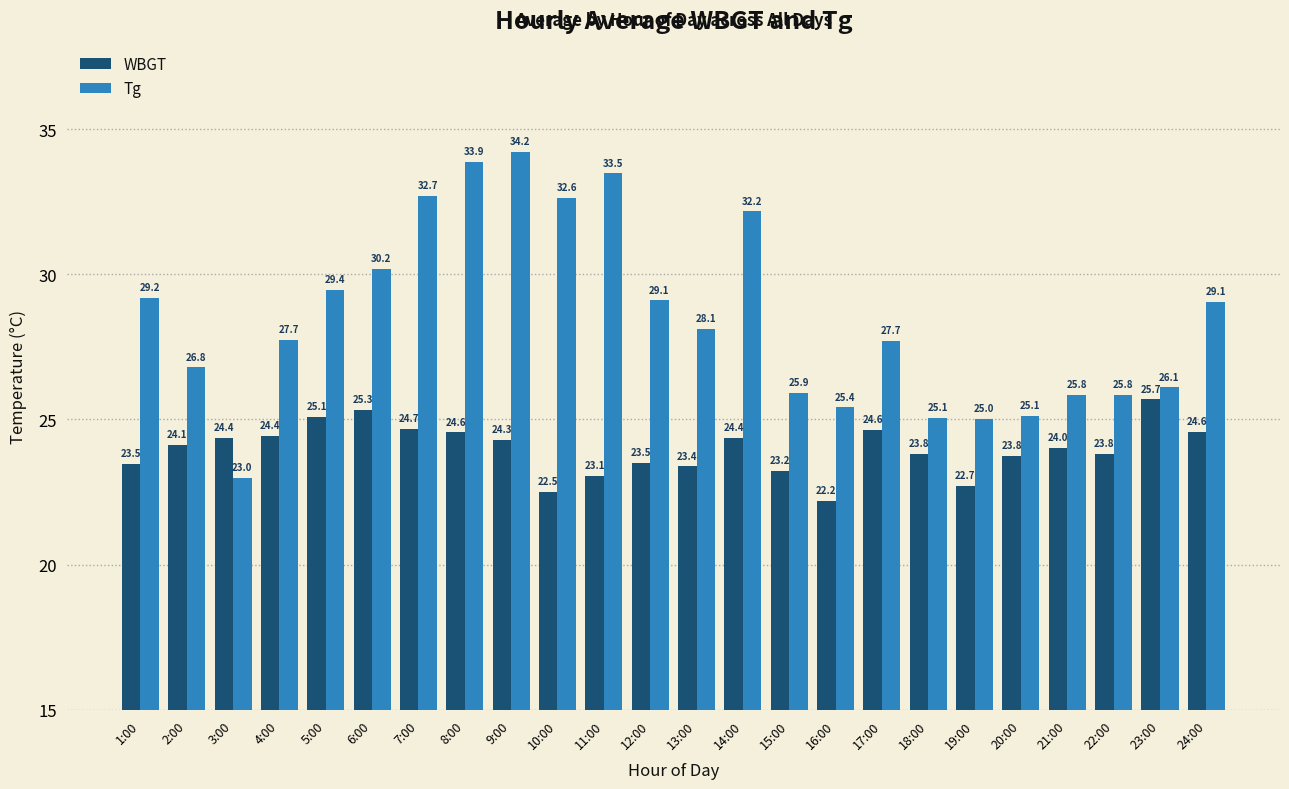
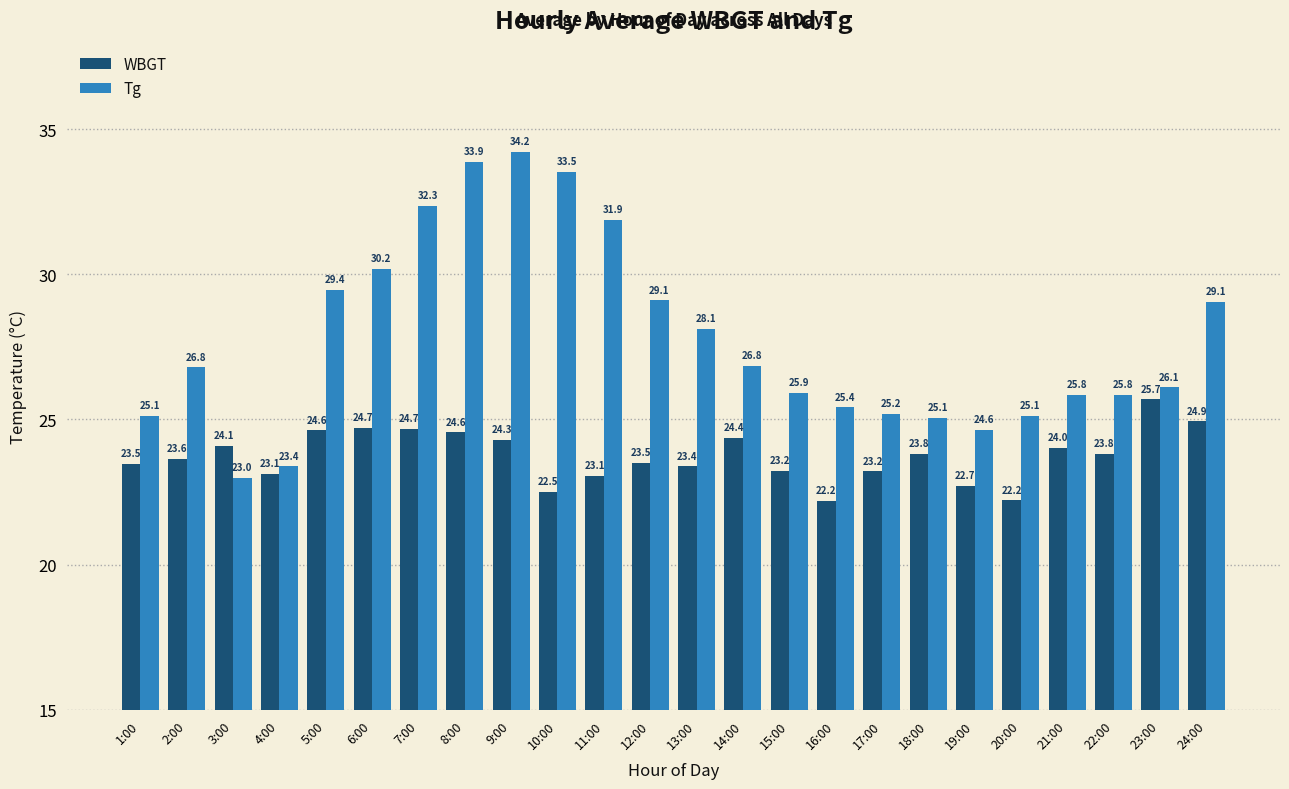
  {
    "WBGT": {
      "1:00": 23.5,
-     "2:00": 24.1,
-     "3:00": 24.4,
-     "4:00": 24.4,
-     "5:00": 25.1,
-     "6:00": 25.3,
+     "2:00": 23.6,
+     "3:00": 24.1,
+     "4:00": 23.1,
+     "5:00": 24.6,
+     "6:00": 24.7,
      "7:00": 24.7,
      "8:00": 24.6,
      "9:00": 24.3,
      "10:00": 22.5,
      "11:00": 23.1,
      "12:00": 23.5,
      "13:00": 23.4,
      "14:00": 24.4,
      "15:00": 23.2,
      "16:00": 22.2,
-     "17:00": 24.6,
+     "17:00": 23.2,
      "18:00": 23.8,
      "19:00": 22.7,
-     "20:00": 23.8,
+     "20:00": 22.2,
      "21:00": 24.0,
      "22:00": 23.8,
      "23:00": 25.7,
-     "24:00": 24.6
+     "24:00": 24.9
    },
    "Tg": {
-     "1:00": 29.2,
+     "1:00": 25.1,
      "2:00": 26.8,
      "3:00": 23.0,
-     "4:00": 27.7,
+     "4:00": 23.4,
      "5:00": 29.4,
      "6:00": 30.2,
-     "7:00": 32.7,
+     "7:00": 32.3,
      "8:00": 33.9,
      "9:00": 34.2,
-     "10:00": 32.6,
-     "11:00": 33.5,
+     "10:00": 33.5,
+     "11:00": 31.9,
      "12:00": 29.1,
      "13:00": 28.1,
-     "14:00": 32.2,
+     "14:00": 26.8,
      "15:00": 25.9,
      "16:00": 25.4,
-     "17:00": 27.7,
+     "17:00": 25.2,
      "18:00": 25.1,
-     "19:00": 25.0,
+     "19:00": 24.6,
      "20:00": 25.1,
      "21:00": 25.8,
      "22:00": 25.8,
      "23:00": 26.1,
      "24:00": 29.1
    }
  }
